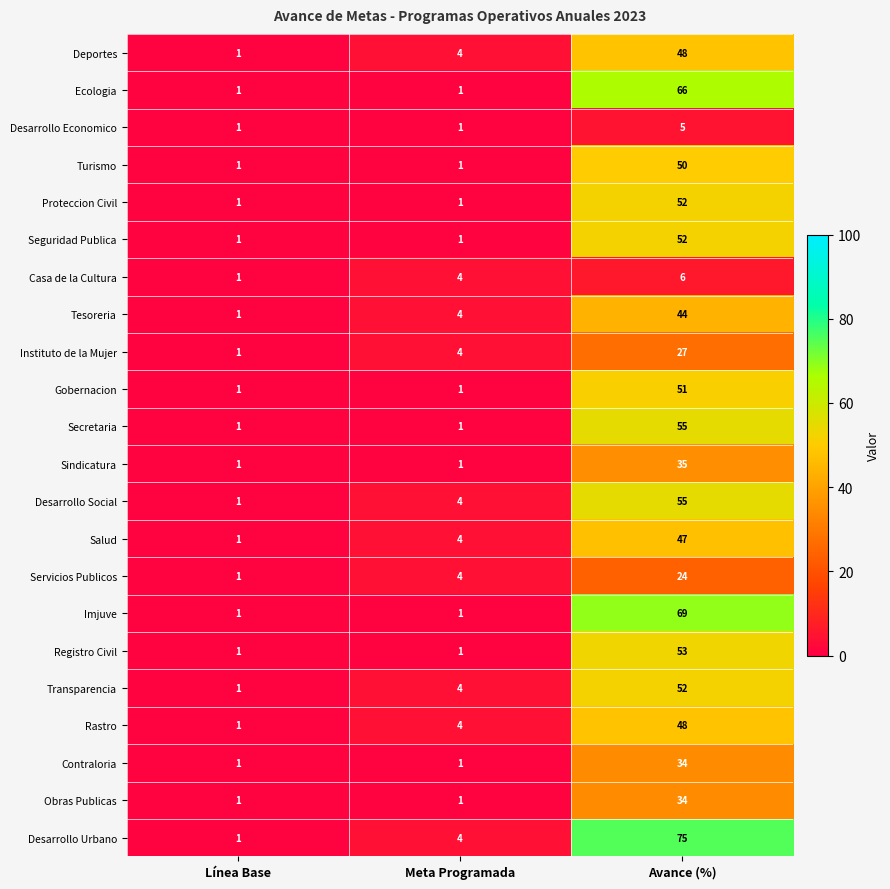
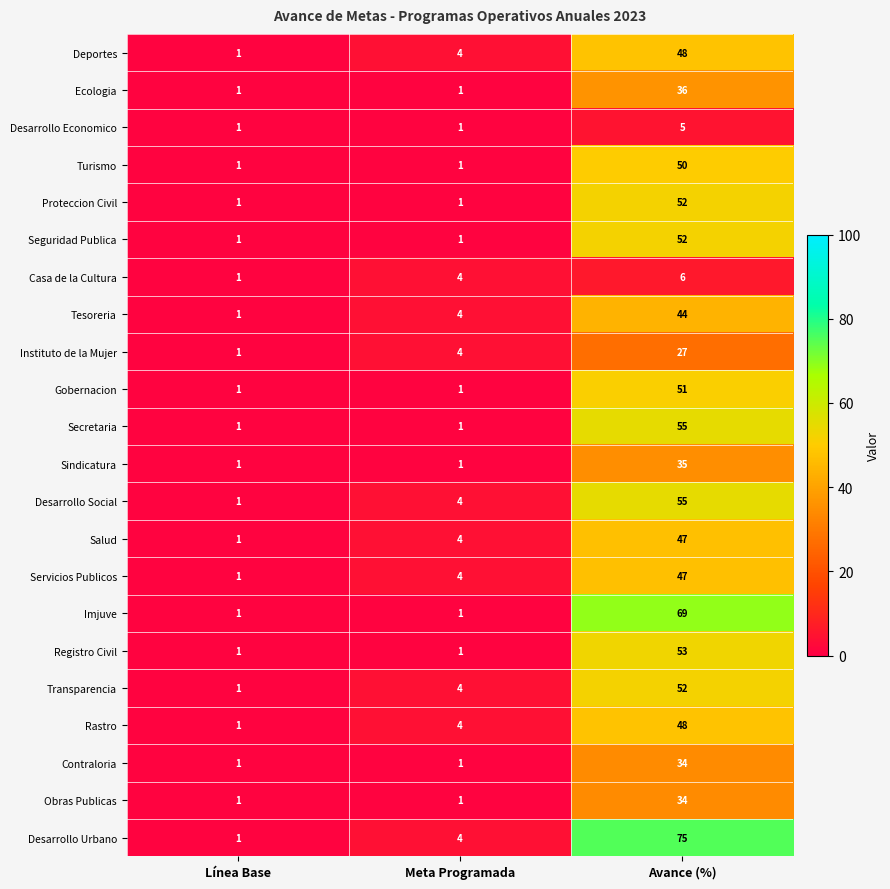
  {
    "Deportes": {
      "Línea Base": 1,
      "Meta Programada": 4,
      "Avance (%)": 48
    },
    "Ecologia": {
      "Línea Base": 1,
      "Meta Programada": 1,
-     "Avance (%)": 66
+     "Avance (%)": 36
    },
    "Desarrollo Economico": {
      "Línea Base": 1,
      "Meta Programada": 1,
      "Avance (%)": 5
    },
    "Turismo": {
      "Línea Base": 1,
      "Meta Programada": 1,
      "Avance (%)": 50
    },
    "Proteccion Civil": {
      "Línea Base": 1,
      "Meta Programada": 1,
      "Avance (%)": 52
    },
    "Seguridad Publica": {
      "Línea Base": 1,
      "Meta Programada": 1,
      "Avance (%)": 52
    },
    "Casa de la Cultura": {
      "Línea Base": 1,
      "Meta Programada": 4,
      "Avance (%)": 6
    },
    "Tesoreria": {
      "Línea Base": 1,
      "Meta Programada": 4,
      "Avance (%)": 44
    },
    "Instituto de la Mujer": {
      "Línea Base": 1,
      "Meta Programada": 4,
      "Avance (%)": 27
    },
    "Gobernacion": {
      "Línea Base": 1,
      "Meta Programada": 1,
      "Avance (%)": 51
    },
    "Secretaria": {
      "Línea Base": 1,
      "Meta Programada": 1,
      "Avance (%)": 55
    },
    "Sindicatura": {
      "Línea Base": 1,
      "Meta Programada": 1,
      "Avance (%)": 35
    },
    "Desarrollo Social": {
      "Línea Base": 1,
      "Meta Programada": 4,
      "Avance (%)": 55
    },
    "Salud": {
      "Línea Base": 1,
      "Meta Programada": 4,
      "Avance (%)": 47
    },
    "Servicios Publicos": {
      "Línea Base": 1,
      "Meta Programada": 4,
-     "Avance (%)": 24
+     "Avance (%)": 47
    },
    "Imjuve": {
      "Línea Base": 1,
      "Meta Programada": 1,
      "Avance (%)": 69
    },
    "Registro Civil": {
      "Línea Base": 1,
      "Meta Programada": 1,
      "Avance (%)": 53
    },
    "Transparencia": {
      "Línea Base": 1,
      "Meta Programada": 4,
      "Avance (%)": 52
    },
    "Rastro": {
      "Línea Base": 1,
      "Meta Programada": 4,
      "Avance (%)": 48
    },
    "Contraloria": {
      "Línea Base": 1,
      "Meta Programada": 1,
      "Avance (%)": 34
    },
    "Obras Publicas": {
      "Línea Base": 1,
      "Meta Programada": 1,
      "Avance (%)": 34
    },
    "Desarrollo Urbano": {
      "Línea Base": 1,
      "Meta Programada": 4,
      "Avance (%)": 75
    }
  }
